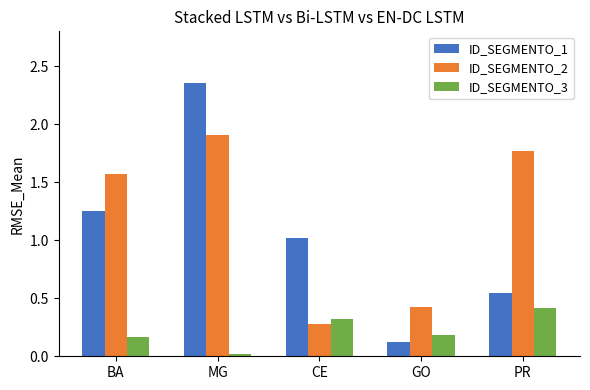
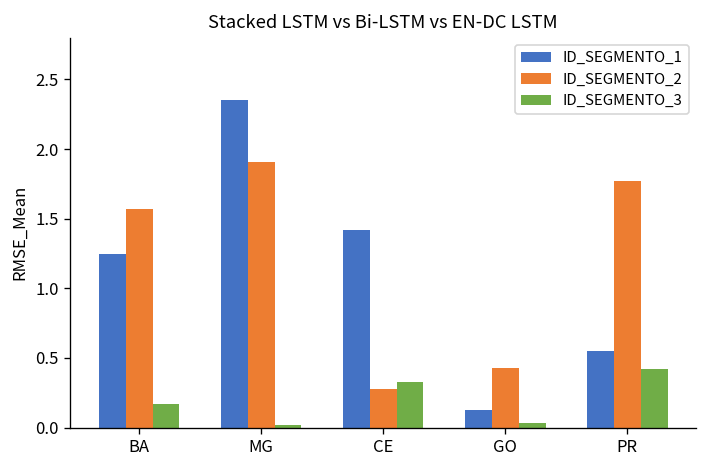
  {
    "ID_SEGMENTO_1": {
      "BA": 1.25,
      "MG": 2.35,
-     "CE": 1.02,
+     "CE": 1.42,
      "GO": 0.12,
      "PR": 0.55
    },
    "ID_SEGMENTO_2": {
      "BA": 1.57,
      "MG": 1.91,
      "CE": 0.27,
      "GO": 0.43,
      "PR": 1.77
    },
    "ID_SEGMENTO_3": {
      "BA": 0.17,
      "CE": 0.32,
-     "GO": 0.19,
+     "GO": 0.04,
      "PR": 0.42
    }
  }
